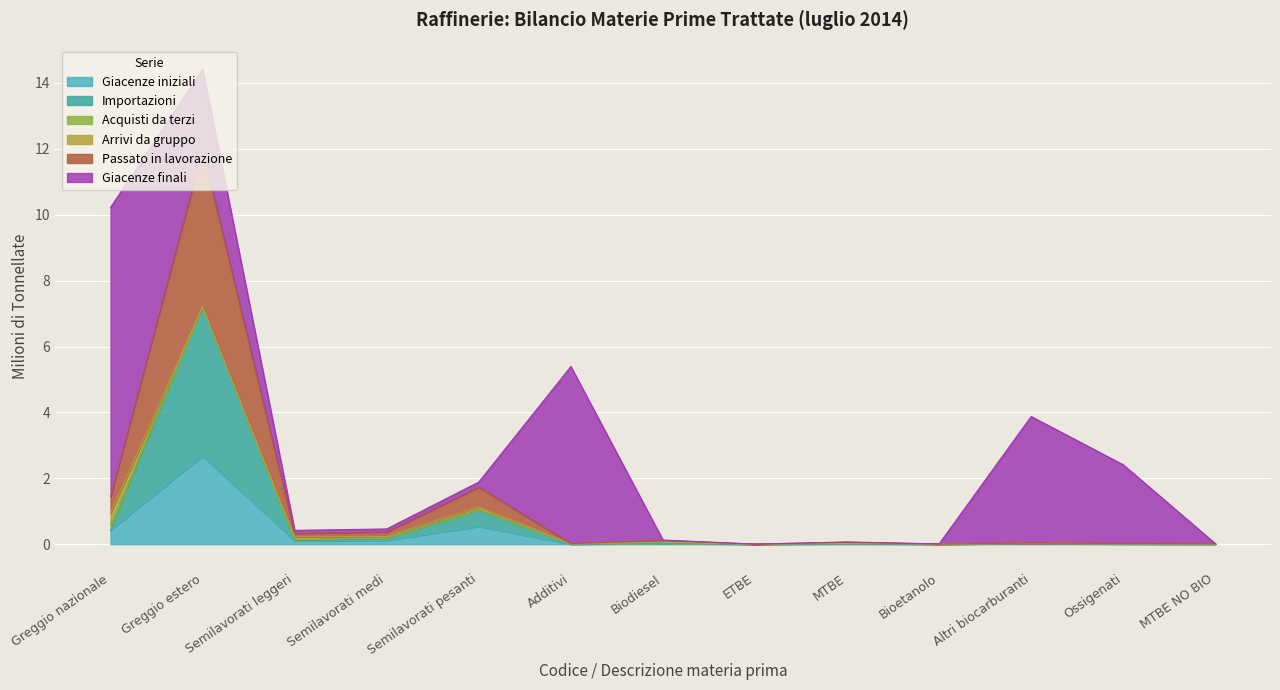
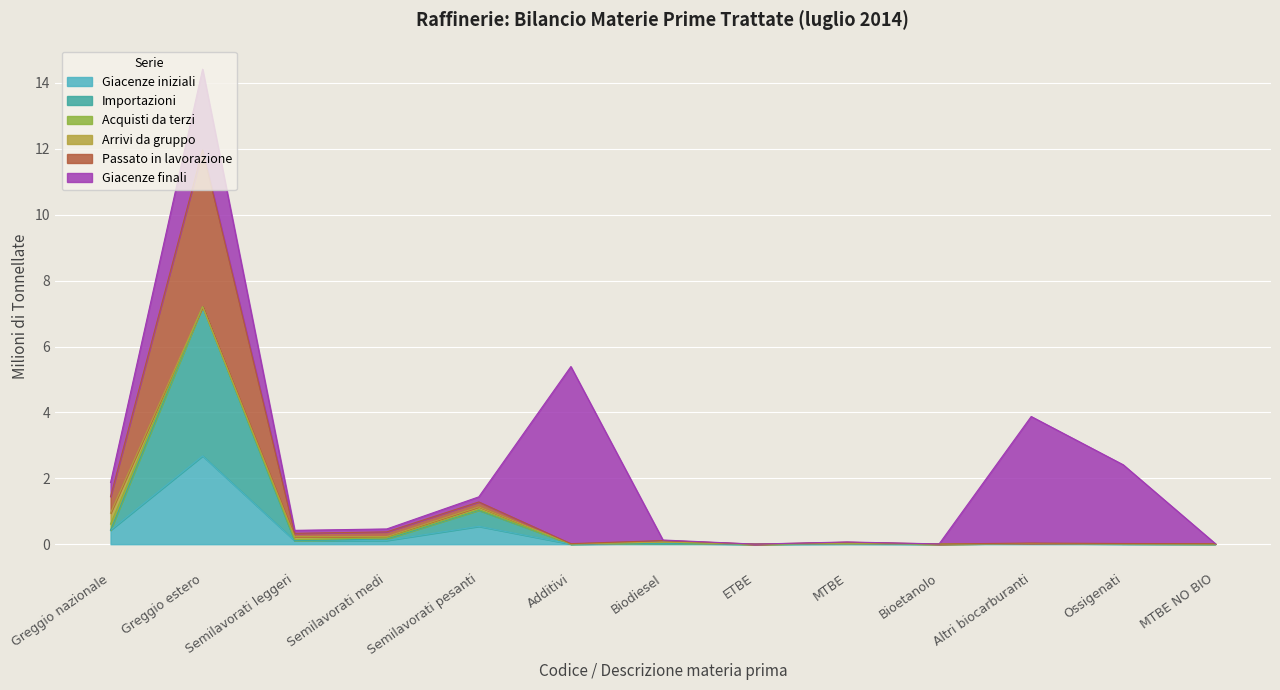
  {
    "Passato in lavorazione": {
      "Greggio nazionale": 0.5,
      "Semilavorati leggeri": 0.1,
      "Semilavorati medi": 0.1,
-     "Semilavorati pesanti": 0.6
+     "Semilavorati pesanti": 0.1
    },
    "Giacenze finali": {
-     "Greggio nazionale": 8.8,
+     "Greggio nazionale": 0.4,
      "Semilavorati leggeri": 0.1,
      "Semilavorati medi": 0.1,
      "Semilavorati pesanti": 0.2,
      "Additivi": 5.4,
      "Altri biocarburanti": 3.8,
      "Ossigenati": 2.4
    }
  }
